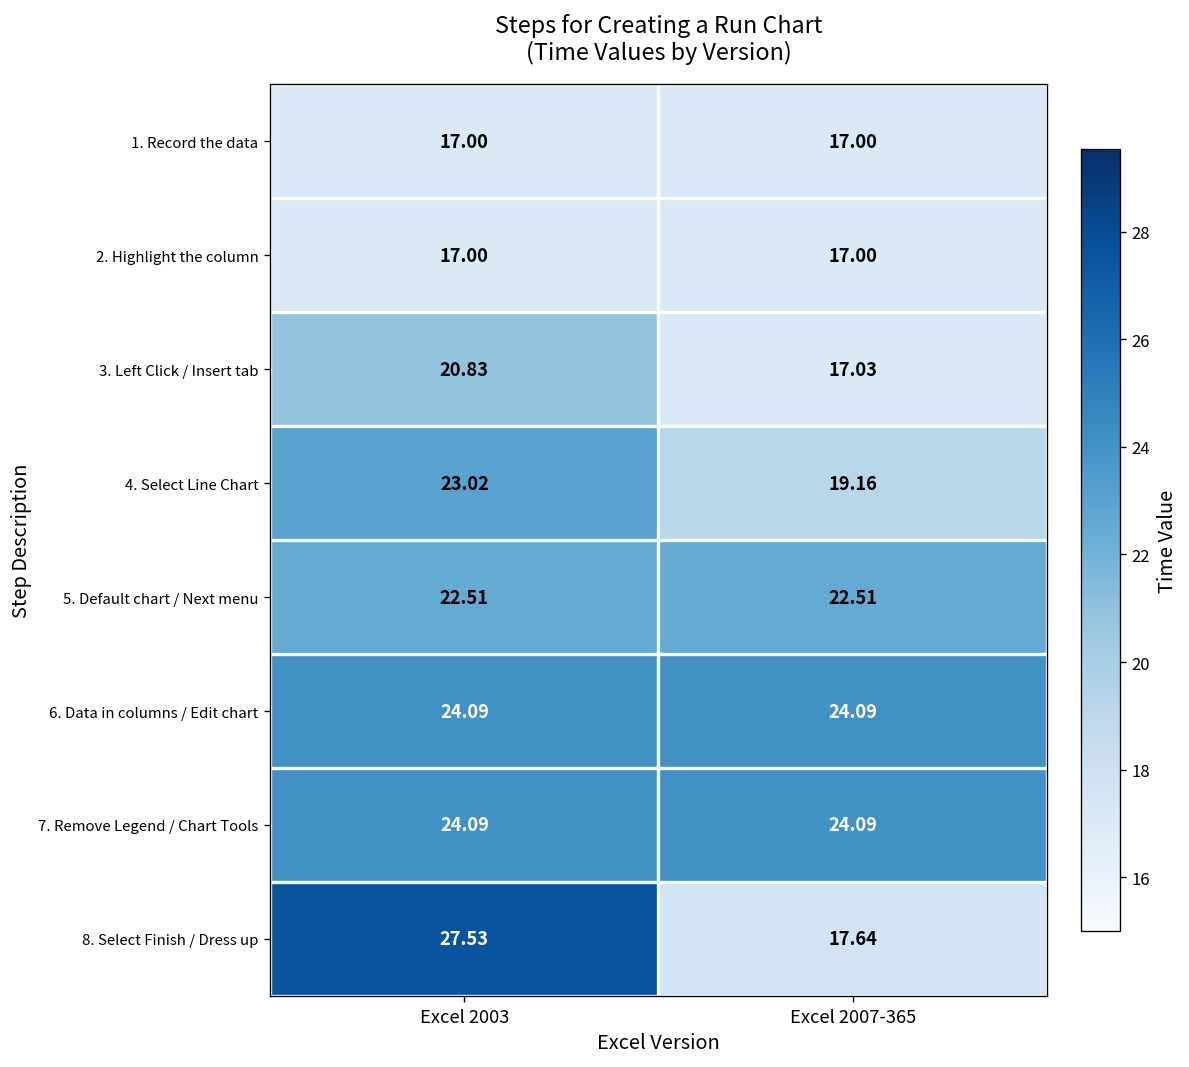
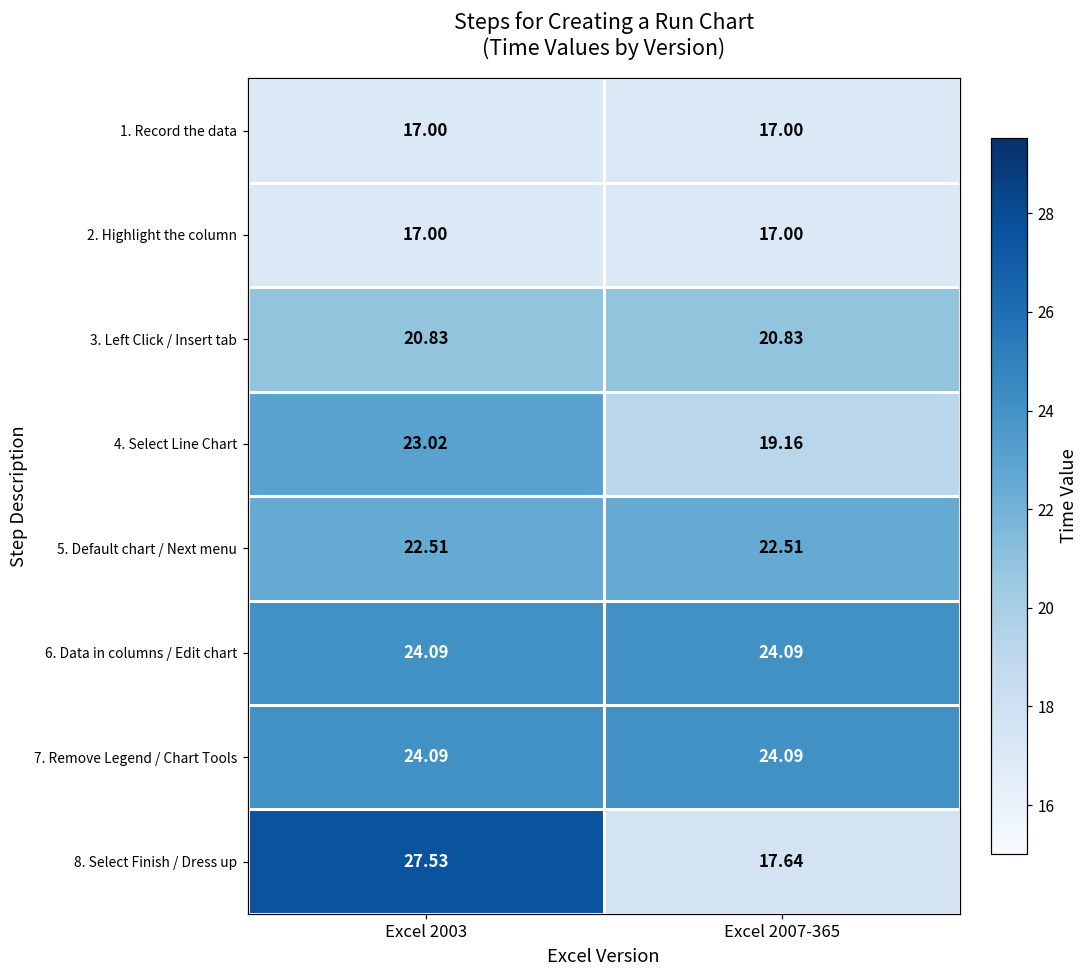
  {
    "1. Record the data": {
      "Excel 2003": 17.00,
      "Excel 2007-365": 17.00
    },
    "2. Highlight the column": {
      "Excel 2003": 17.00,
      "Excel 2007-365": 17.00
    },
    "3. Left Click / Insert tab": {
      "Excel 2003": 20.83,
-     "Excel 2007-365": 17.03
+     "Excel 2007-365": 20.83
    },
    "4. Select Line Chart": {
      "Excel 2003": 23.02,
      "Excel 2007-365": 19.16
    },
    "5. Default chart / Next menu": {
      "Excel 2003": 22.51,
      "Excel 2007-365": 22.51
    },
    "6. Data in columns / Edit chart": {
      "Excel 2003": 24.09,
      "Excel 2007-365": 24.09
    },
    "7. Remove Legend / Chart Tools": {
      "Excel 2003": 24.09,
      "Excel 2007-365": 24.09
    },
    "8. Select Finish / Dress up": {
      "Excel 2003": 27.53,
      "Excel 2007-365": 17.64
    }
  }
